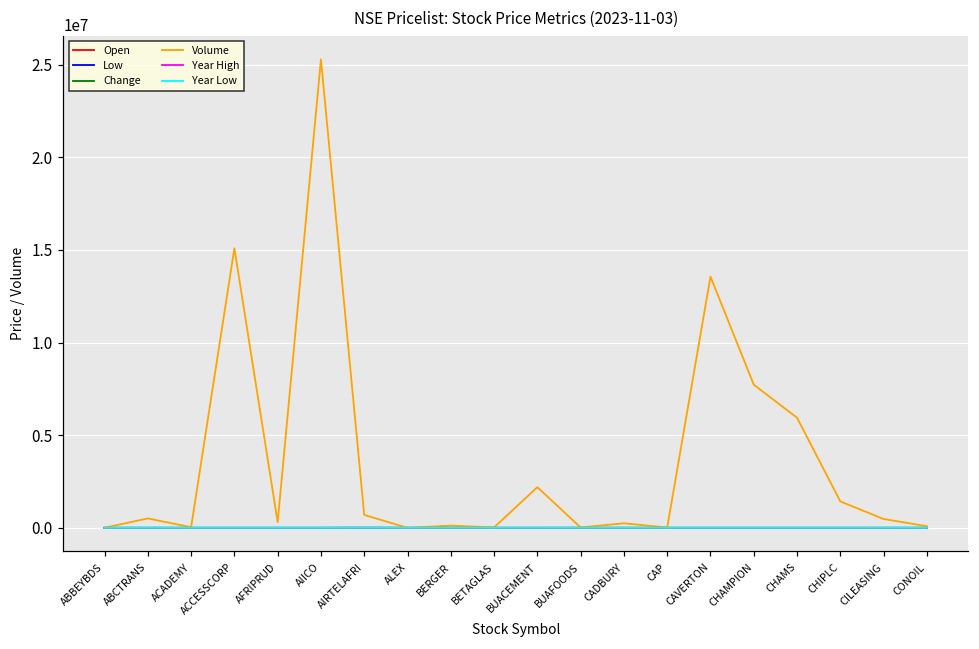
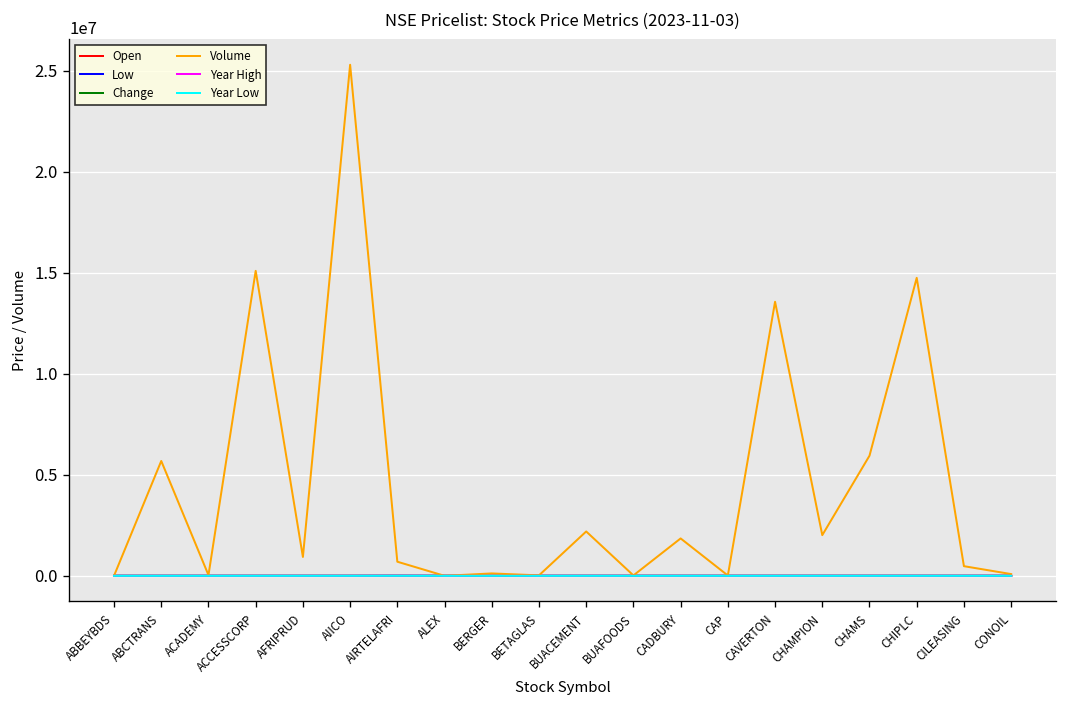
  {
    "Year Low": {
      "ABCTRANS": 0,
      "ACCESSCORP": 0,
      "AFRIPRUD": 0,
      "AIICO": 0,
      "AIRTELAFRI": 0,
      "BUACEMENT": 0,
      "CADBURY": 0,
      "CAVERTON": 0,
      "CHAMPION": 0,
      "CHAMS": 0,
      "CHIPLC": 0,
      "CILEASING": 0
    },
    "Volume": {
-     "ABCTRANS": 500000,
+     "ABCTRANS": 5700000,
      "ACCESSCORP": 15100000,
-     "AFRIPRUD": 300000,
+     "AFRIPRUD": 900000,
      "AIICO": 25300000,
      "AIRTELAFRI": 700000,
      "BUACEMENT": 2200000,
-     "CADBURY": 200000,
+     "CADBURY": 1900000,
      "CAVERTON": 13600000,
-     "CHAMPION": 7700000,
+     "CHAMPION": 2000000,
      "CHAMS": 5900000,
-     "CHIPLC": 1400000,
+     "CHIPLC": 14700000,
      "CILEASING": 500000
    }
  }
